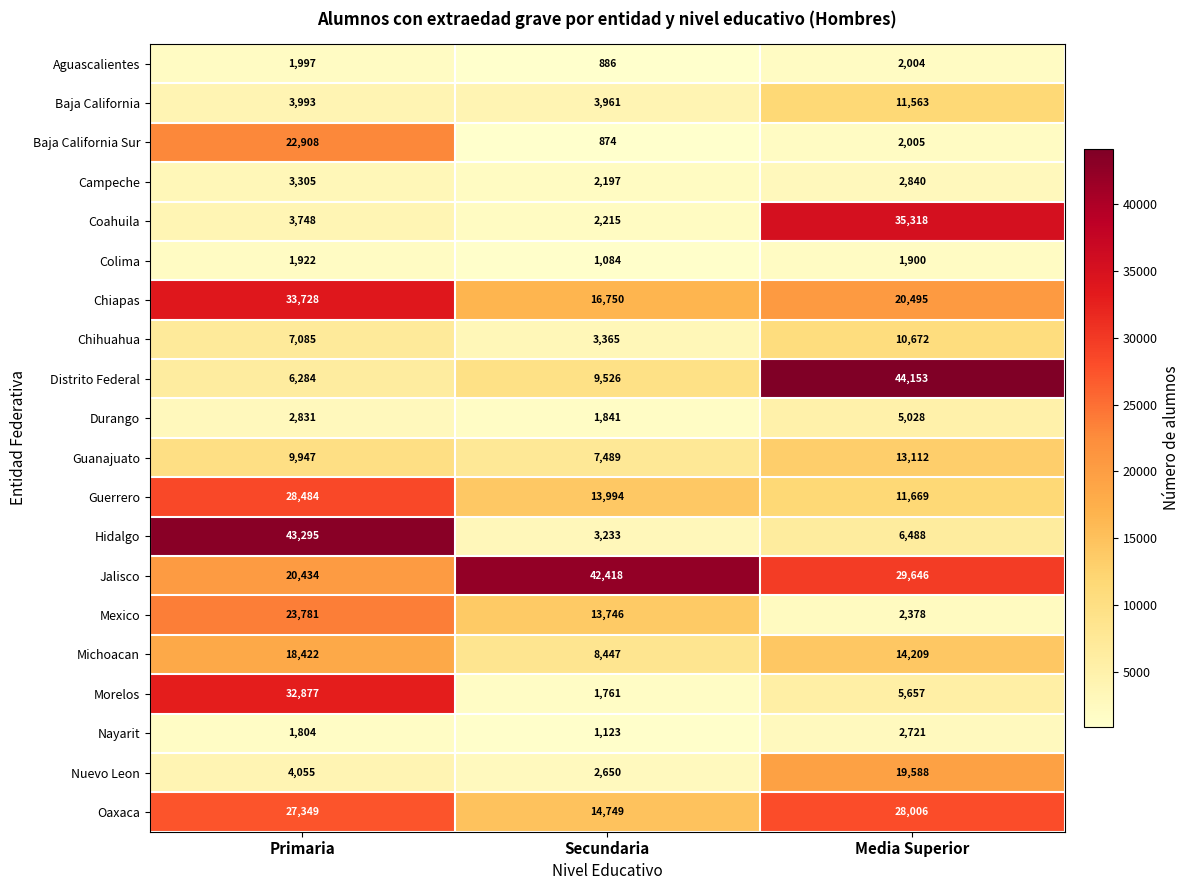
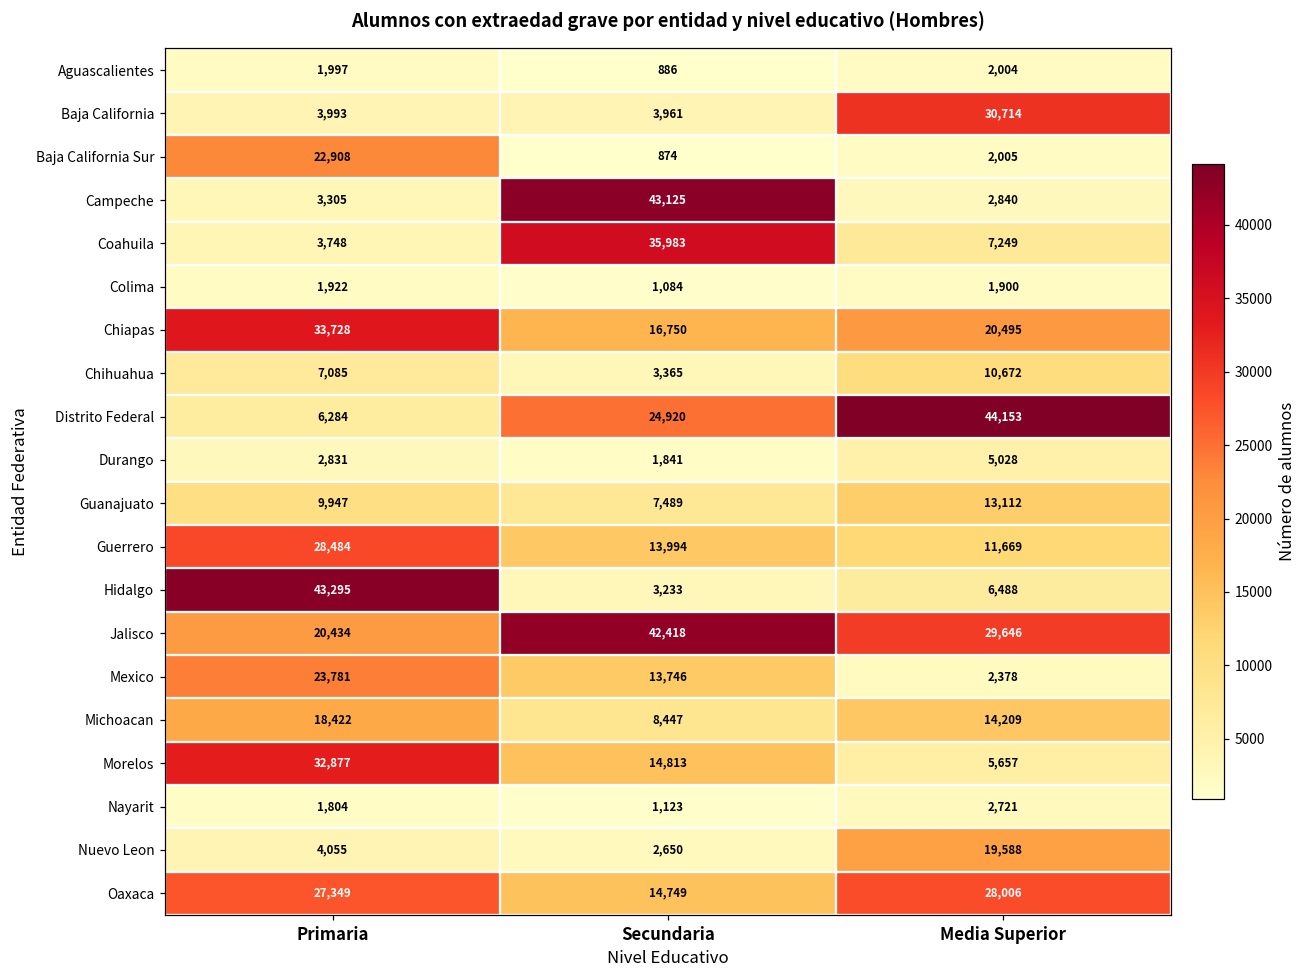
  {
    "Aguascalientes": {
      "Primaria": "1,997",
      "Secundaria": "886",
      "Media Superior": "2,004"
    },
    "Baja California": {
      "Primaria": "3,993",
      "Secundaria": "3,961",
-     "Media Superior": "11,563"
+     "Media Superior": "30,714"
    },
    "Baja California Sur": {
      "Primaria": "22,908",
      "Secundaria": "874",
      "Media Superior": "2,005"
    },
    "Campeche": {
      "Primaria": "3,305",
-     "Secundaria": "2,197",
+     "Secundaria": "43,125",
      "Media Superior": "2,840"
    },
    "Coahuila": {
      "Primaria": "3,748",
-     "Secundaria": "2,215",
-     "Media Superior": "35,318"
+     "Secundaria": "35,983",
+     "Media Superior": "7,249"
    },
    "Colima": {
      "Primaria": "1,922",
      "Secundaria": "1,084",
      "Media Superior": "1,900"
    },
    "Chiapas": {
      "Primaria": "33,728",
      "Secundaria": "16,750",
      "Media Superior": "20,495"
    },
    "Chihuahua": {
      "Primaria": "7,085",
      "Secundaria": "3,365",
      "Media Superior": "10,672"
    },
    "Distrito Federal": {
      "Primaria": "6,284",
-     "Secundaria": "9,526",
+     "Secundaria": "24,920",
      "Media Superior": "44,153"
    },
    "Durango": {
      "Primaria": "2,831",
      "Secundaria": "1,841",
      "Media Superior": "5,028"
    },
    "Guanajuato": {
      "Primaria": "9,947",
      "Secundaria": "7,489",
      "Media Superior": "13,112"
    },
    "Guerrero": {
      "Primaria": "28,484",
      "Secundaria": "13,994",
      "Media Superior": "11,669"
    },
    "Hidalgo": {
      "Primaria": "43,295",
      "Secundaria": "3,233",
      "Media Superior": "6,488"
    },
    "Jalisco": {
      "Primaria": "20,434",
      "Secundaria": "42,418",
      "Media Superior": "29,646"
    },
    "Mexico": {
      "Primaria": "23,781",
      "Secundaria": "13,746",
      "Media Superior": "2,378"
    },
    "Michoacan": {
      "Primaria": "18,422",
      "Secundaria": "8,447",
      "Media Superior": "14,209"
    },
    "Morelos": {
      "Primaria": "32,877",
-     "Secundaria": "1,761",
+     "Secundaria": "14,813",
      "Media Superior": "5,657"
    },
    "Nayarit": {
      "Primaria": "1,804",
      "Secundaria": "1,123",
      "Media Superior": "2,721"
    },
    "Nuevo Leon": {
      "Primaria": "4,055",
      "Secundaria": "2,650",
      "Media Superior": "19,588"
    },
    "Oaxaca": {
      "Primaria": "27,349",
      "Secundaria": "14,749",
      "Media Superior": "28,006"
    }
  }
